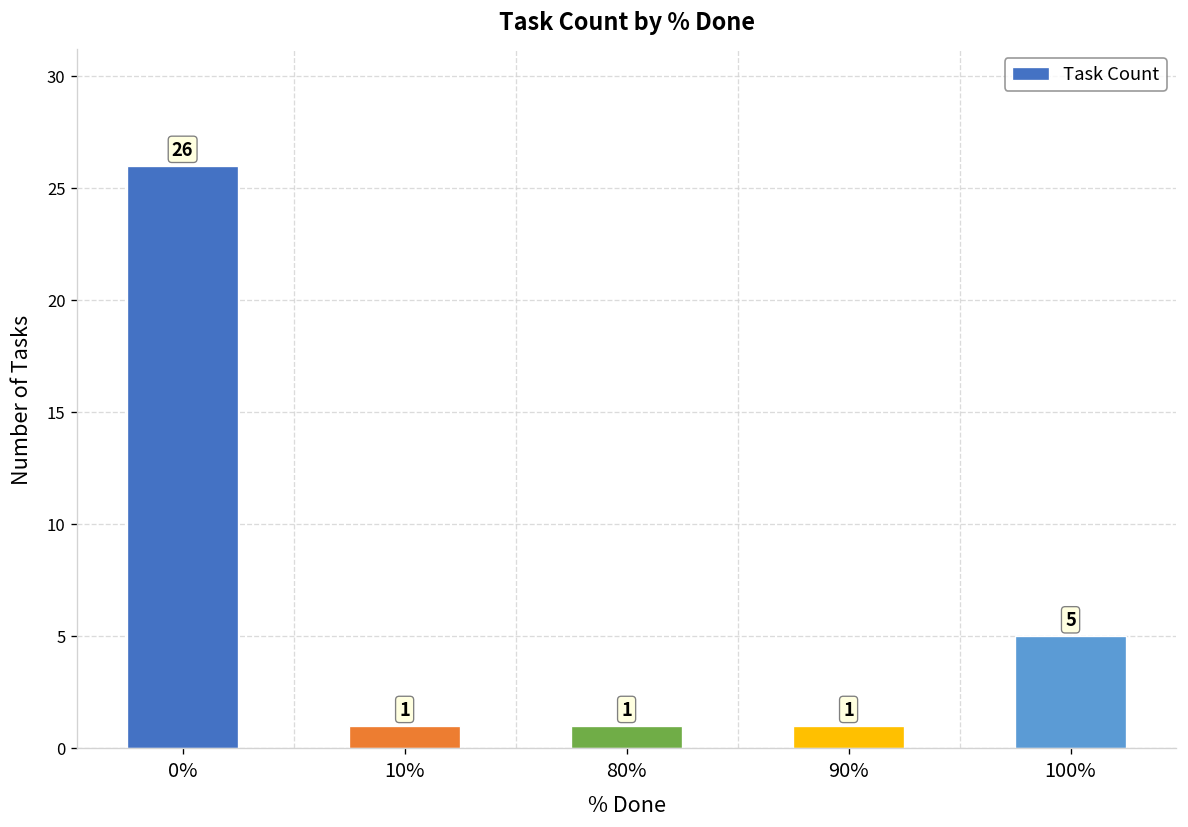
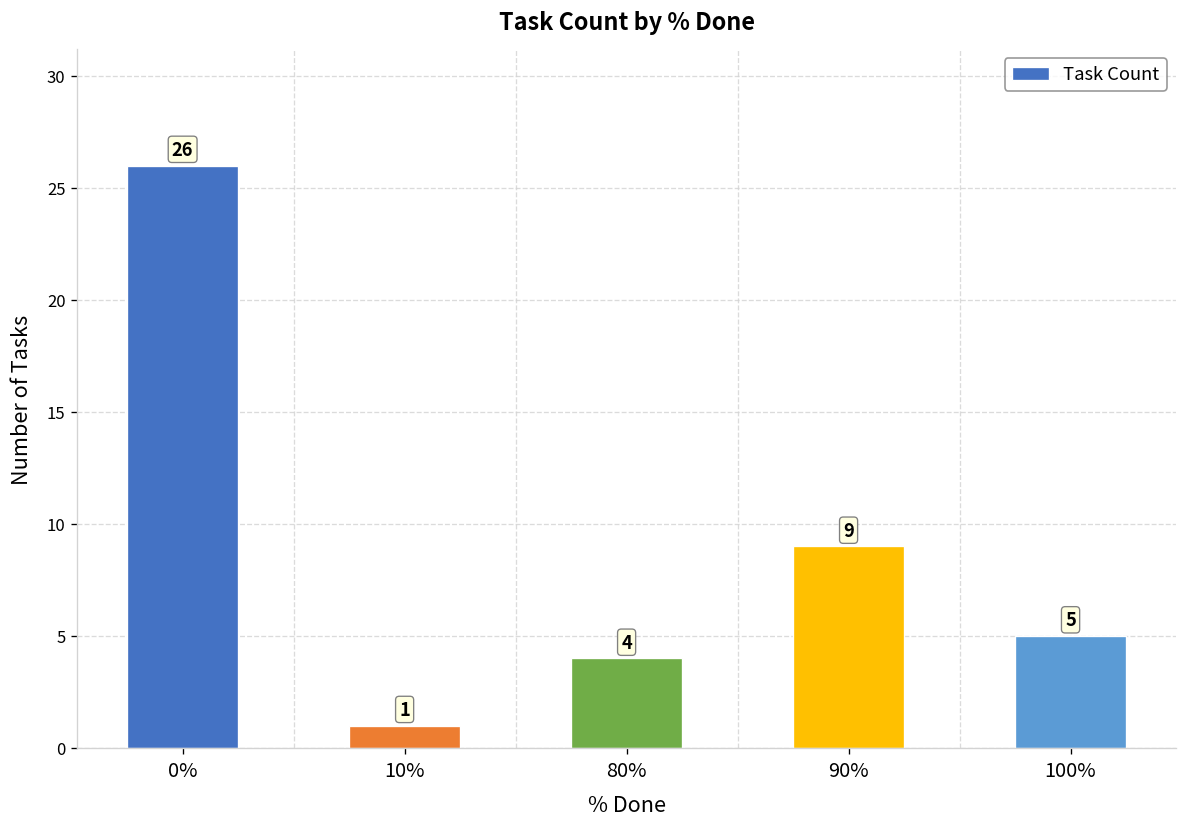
  {
-   "80%": 1,
-   "90%": 1
+   "80%": 4,
+   "90%": 9
  }
